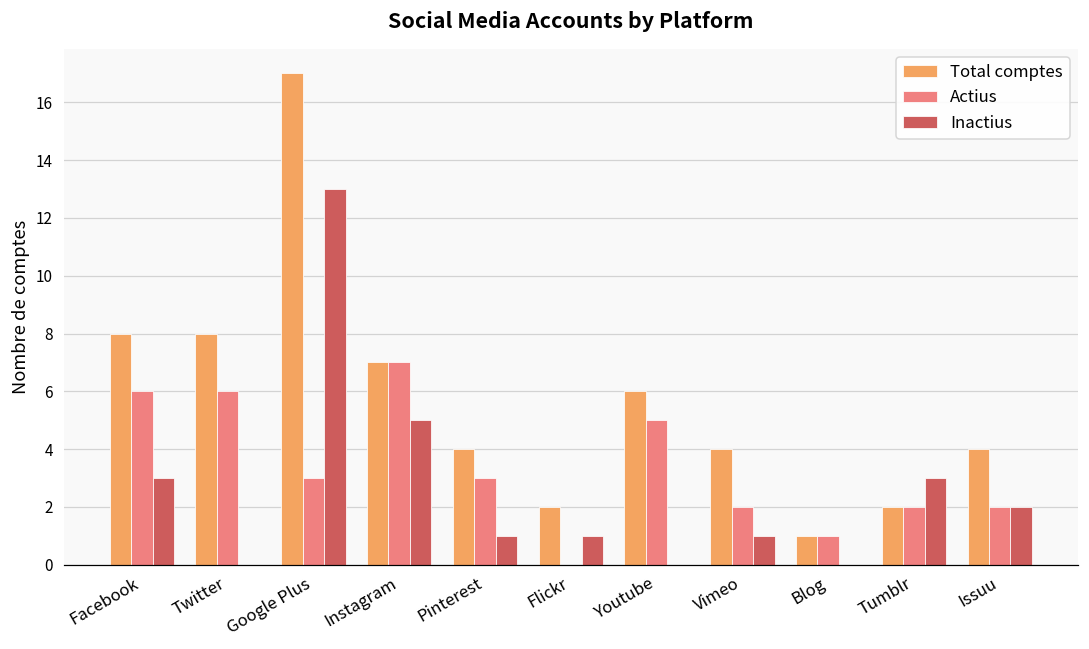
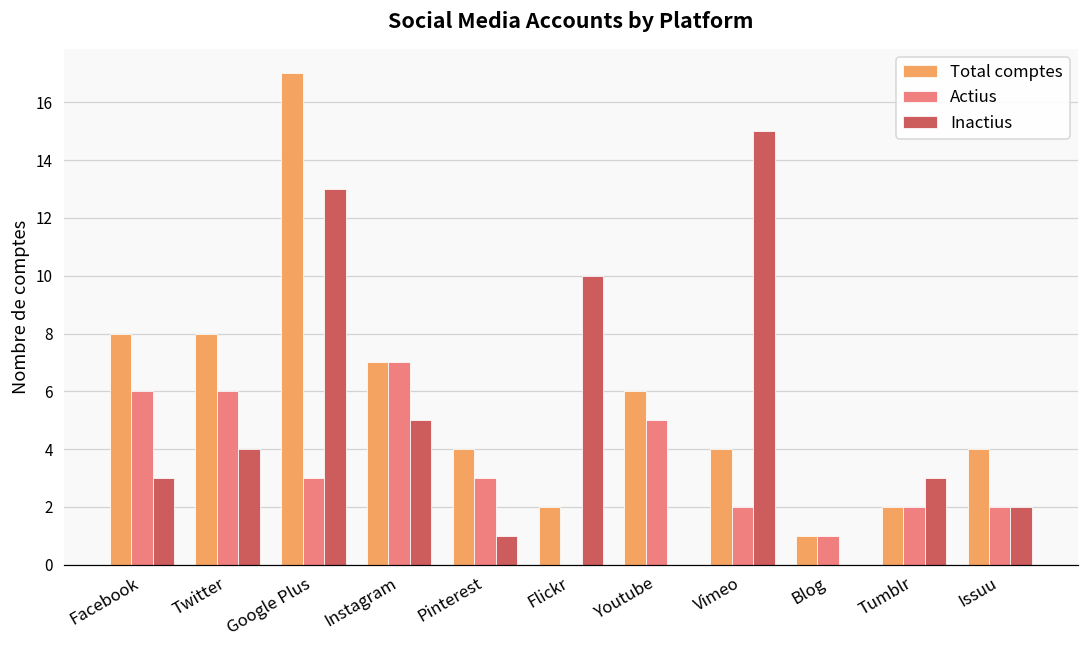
  {
    "Inactius": {
      "Facebook": 3,
-     "Twitter": 0,
+     "Twitter": 4,
      "Google Plus": 13,
      "Instagram": 5,
      "Pinterest": 1,
-     "Flickr": 1,
+     "Flickr": 10,
      "Youtube": 0,
-     "Vimeo": 1,
+     "Vimeo": 15,
      "Blog": 0,
      "Tumblr": 3,
      "Issuu": 2
    }
  }
